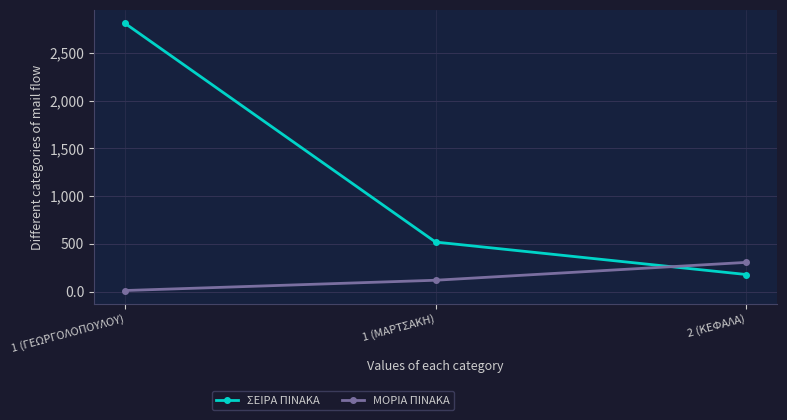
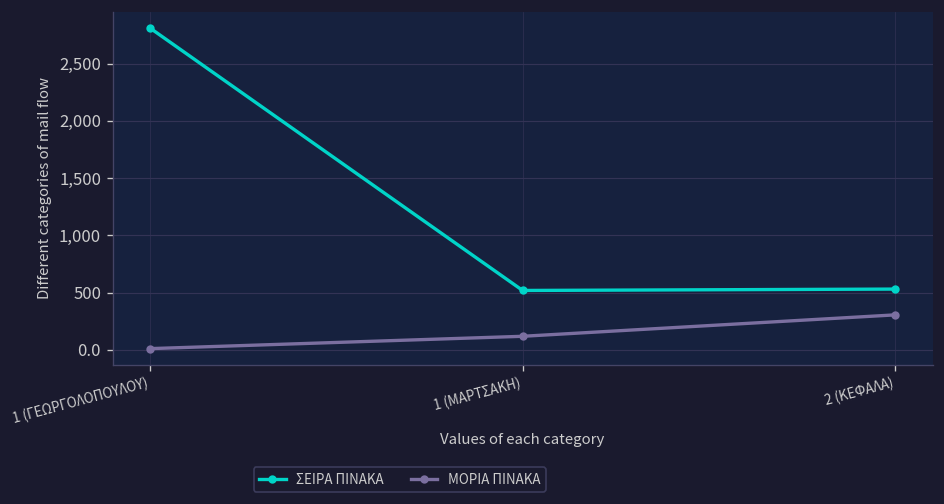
  {
    "ΣΕΙΡΑ ΠΙΝΑΚΑ": {
      "1 (ΓΕΩΡΓΟΛΟΠΟΥΛΟΥ)": "2,800",
      "1 (ΜΑΡΤΣΑΚΗ)": "500",
-     "2 (ΚΕΦΑΛΑ)": "200"
+     "2 (ΚΕΦΑΛΑ)": "500"
    },
    "ΜΟΡΙΑ ΠΙΝΑΚΑ": {
      "1 (ΓΕΩΡΓΟΛΟΠΟΥΛΟΥ)": "0",
      "1 (ΜΑΡΤΣΑΚΗ)": "100",
      "2 (ΚΕΦΑΛΑ)": "300"
    }
  }
